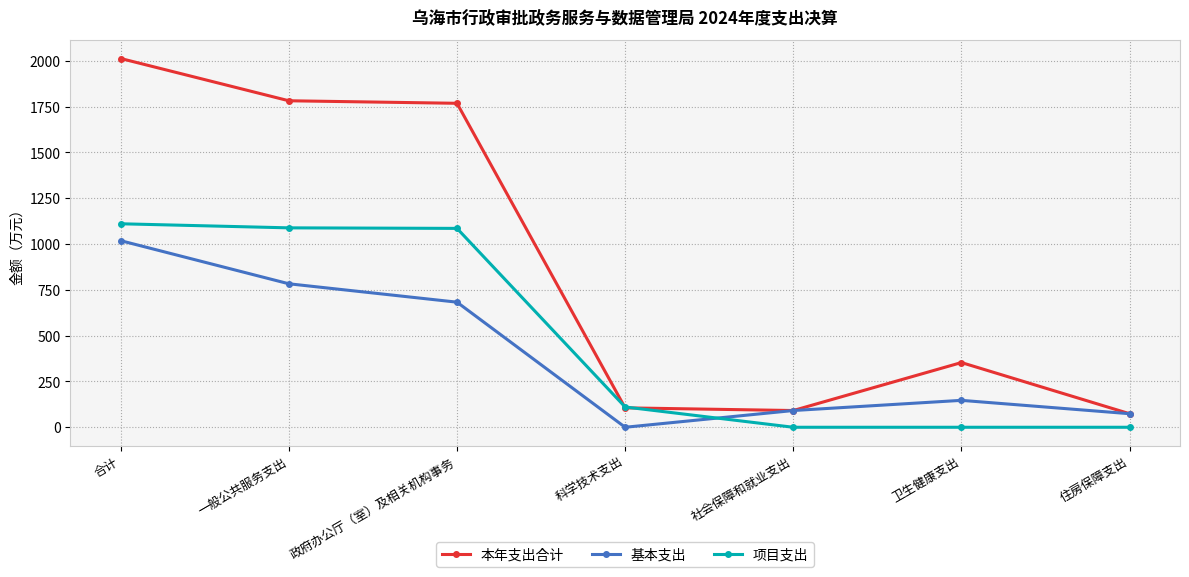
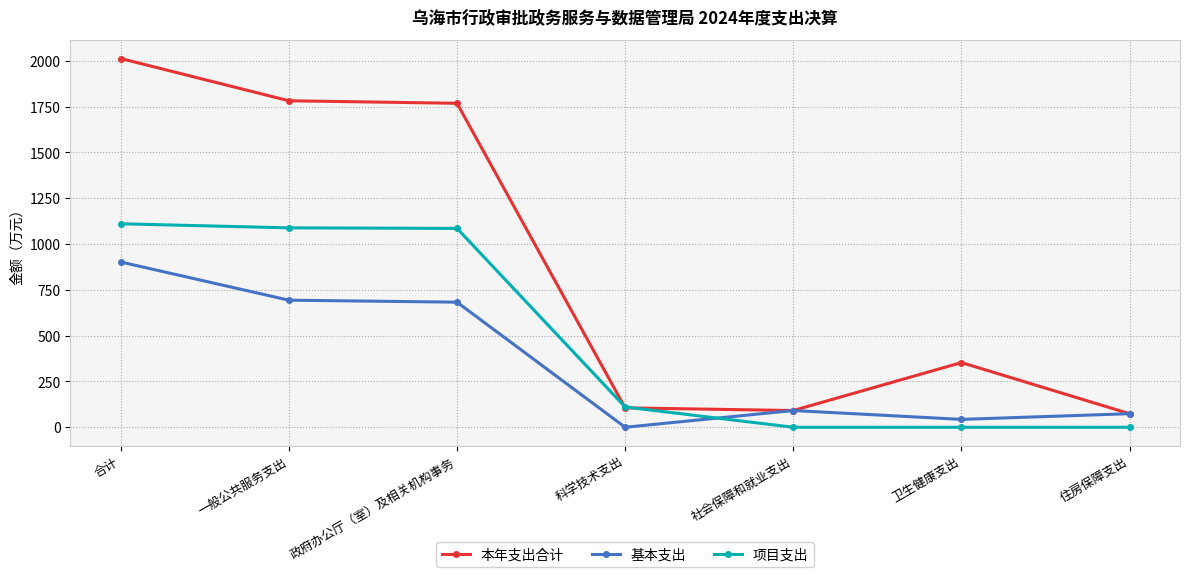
  {
    "本年支出合计": {
      "合计": 2010,
      "一般公共服务支出": 1780,
      "政府办公厅（室）及相关机构事务": 1770,
      "卫生健康支出": 350
    },
    "基本支出": {
-     "合计": 1020,
-     "一般公共服务支出": 780,
+     "合计": 900,
+     "一般公共服务支出": 690,
      "政府办公厅（室）及相关机构事务": 680,
      "科学技术支出": 0,
-     "卫生健康支出": 150
+     "卫生健康支出": 40
    },
    "项目支出": {
      "合计": 1110,
      "一般公共服务支出": 1090,
      "政府办公厅（室）及相关机构事务": 1090,
      "社会保障和就业支出": 0,
      "卫生健康支出": 0,
      "住房保障支出": 0
    }
  }
